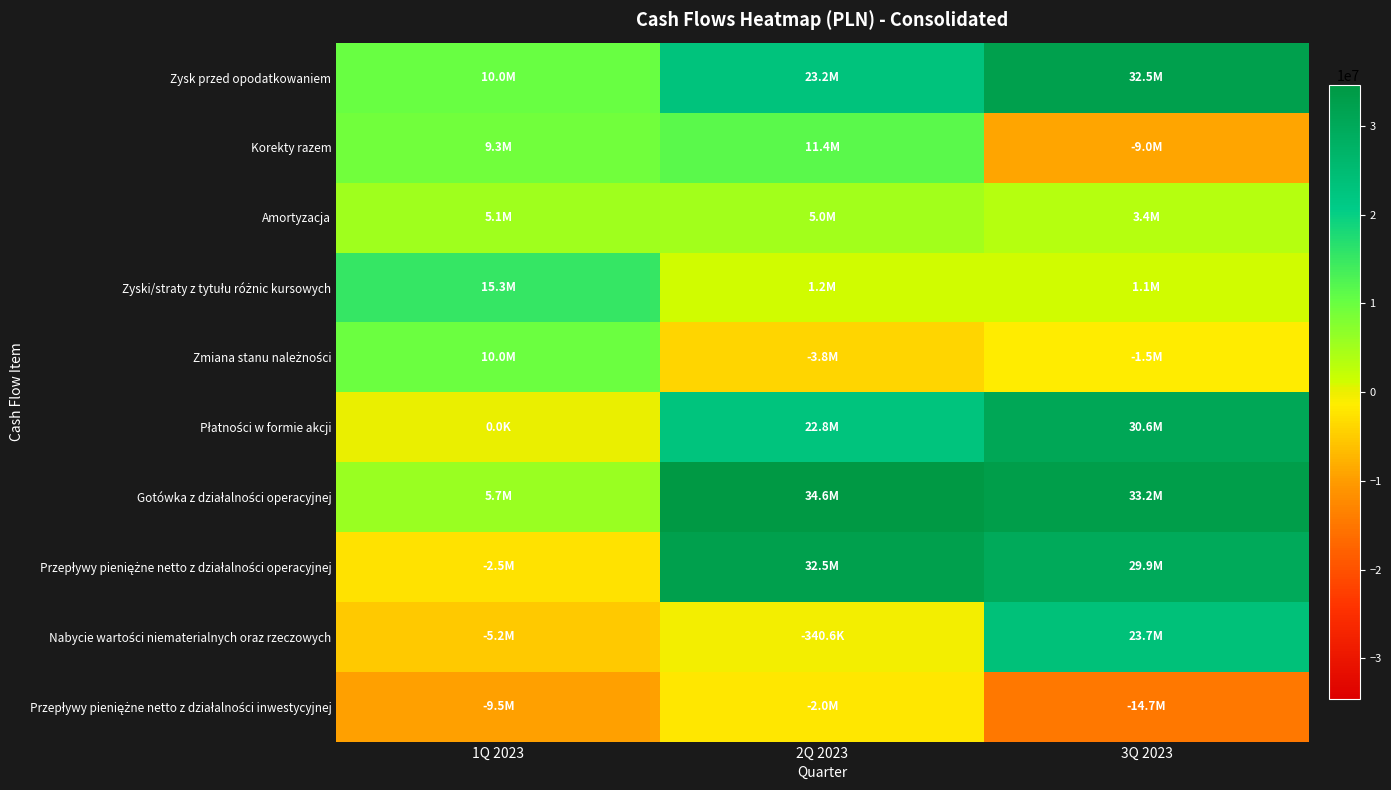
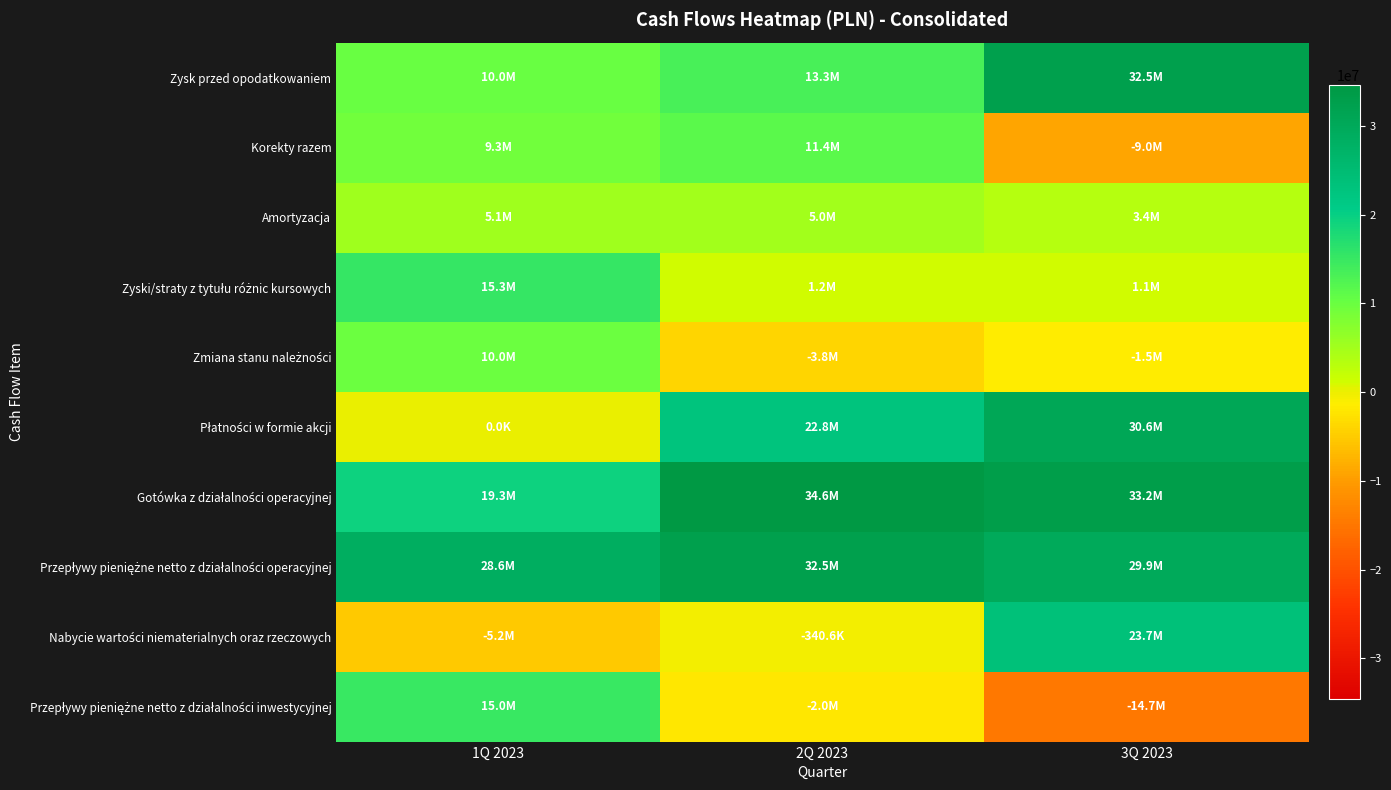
  {
    "Zysk przed opodatkowaniem": {
      "1Q 2023": "10.0M",
-     "2Q 2023": "23.2M",
+     "2Q 2023": "13.3M",
      "3Q 2023": "32.5M"
    },
    "Korekty razem": {
      "1Q 2023": "9.3M",
      "2Q 2023": "11.4M",
      "3Q 2023": "-9.0M"
    },
    "Amortyzacja": {
      "1Q 2023": "5.1M",
      "2Q 2023": "5.0M",
      "3Q 2023": "3.4M"
    },
    "Zyski/straty z tytułu różnic kursowych": {
      "1Q 2023": "15.3M",
      "2Q 2023": "1.2M",
      "3Q 2023": "1.1M"
    },
    "Zmiana stanu należności": {
      "1Q 2023": "10.0M",
      "2Q 2023": "-3.8M",
      "3Q 2023": "-1.5M"
    },
    "Płatności w formie akcji": {
      "1Q 2023": "0.0K",
      "2Q 2023": "22.8M",
      "3Q 2023": "30.6M"
    },
    "Gotówka z działalności operacyjnej": {
-     "1Q 2023": "5.7M",
+     "1Q 2023": "19.3M",
      "2Q 2023": "34.6M",
      "3Q 2023": "33.2M"
    },
    "Przepływy pieniężne netto z działalności operacyjnej": {
-     "1Q 2023": "-2.5M",
+     "1Q 2023": "28.6M",
      "2Q 2023": "32.5M",
      "3Q 2023": "29.9M"
    },
    "Nabycie wartości niematerialnych oraz rzeczowych": {
      "1Q 2023": "-5.2M",
      "2Q 2023": "-340.6K",
      "3Q 2023": "23.7M"
    },
    "Przepływy pieniężne netto z działalności inwestycyjnej": {
-     "1Q 2023": "-9.5M",
+     "1Q 2023": "15.0M",
      "2Q 2023": "-2.0M",
      "3Q 2023": "-14.7M"
    }
  }
